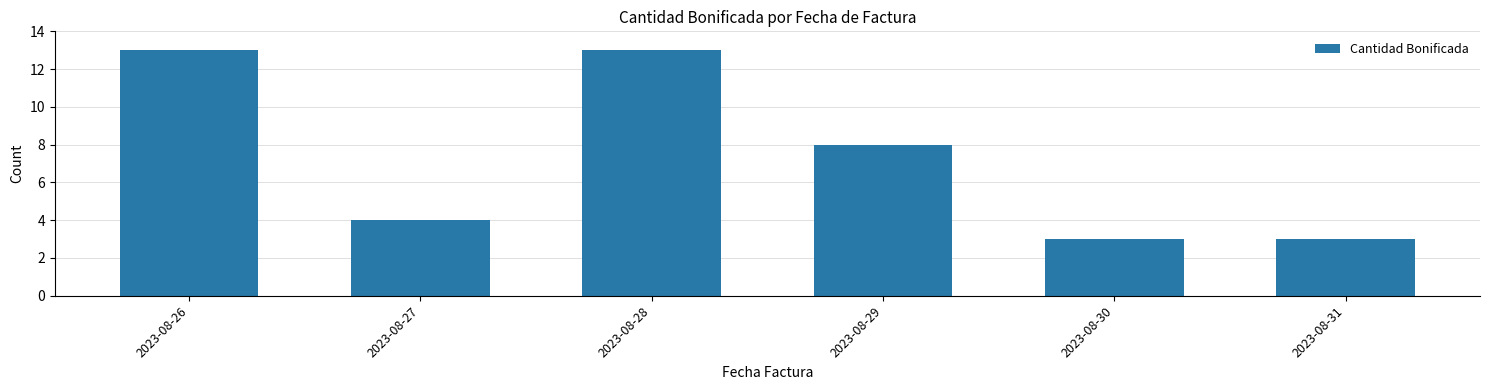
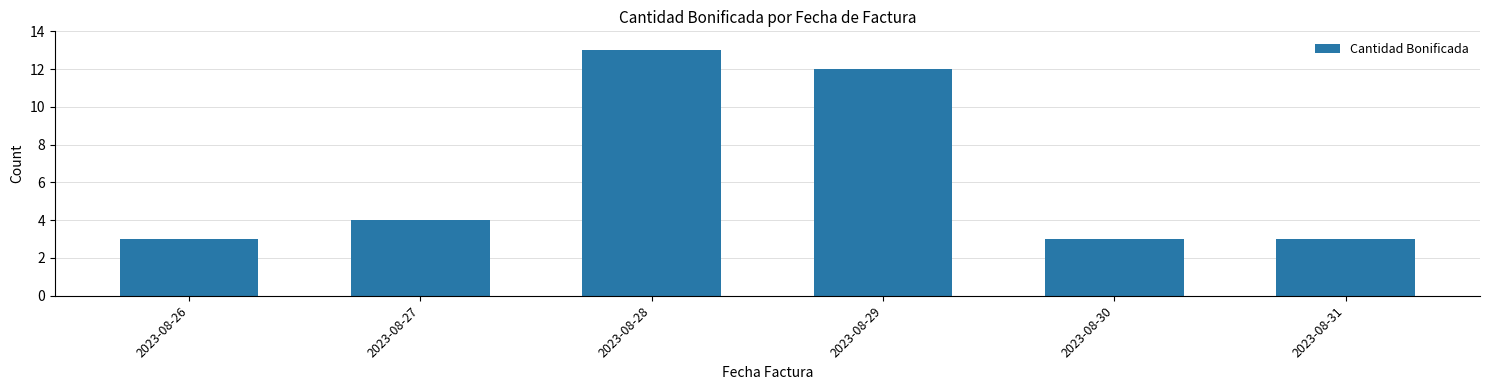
  {
-   "2023-08-26": 13,
+   "2023-08-26": 3,
    "2023-08-27": 4,
    "2023-08-28": 13,
-   "2023-08-29": 8,
+   "2023-08-29": 12,
    "2023-08-30": 3,
    "2023-08-31": 3
  }
